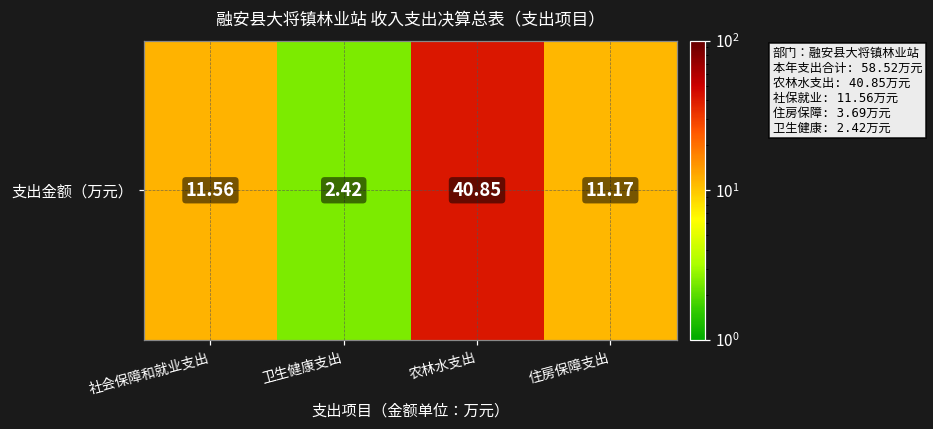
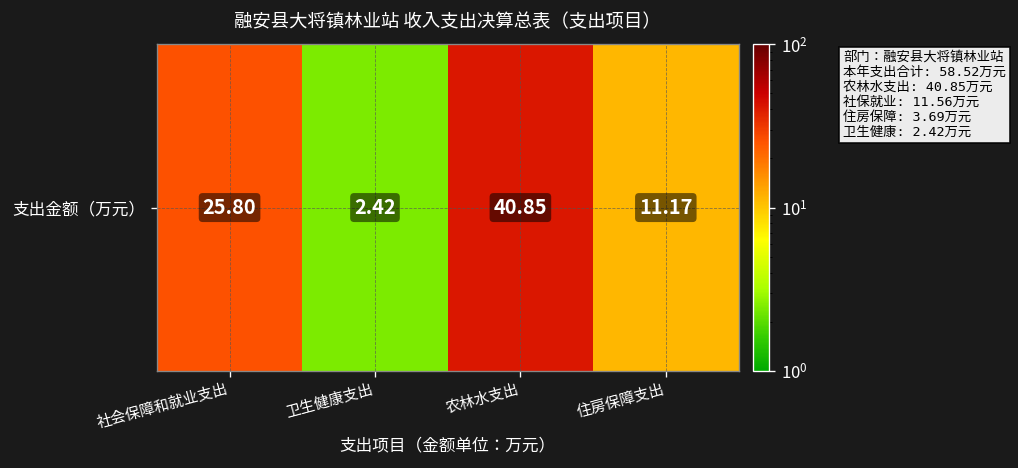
  {
    "支出金额（万元）": {
-     "社会保障和就业支出": 11.56
+     "社会保障和就业支出": 25.80
    }
  }
